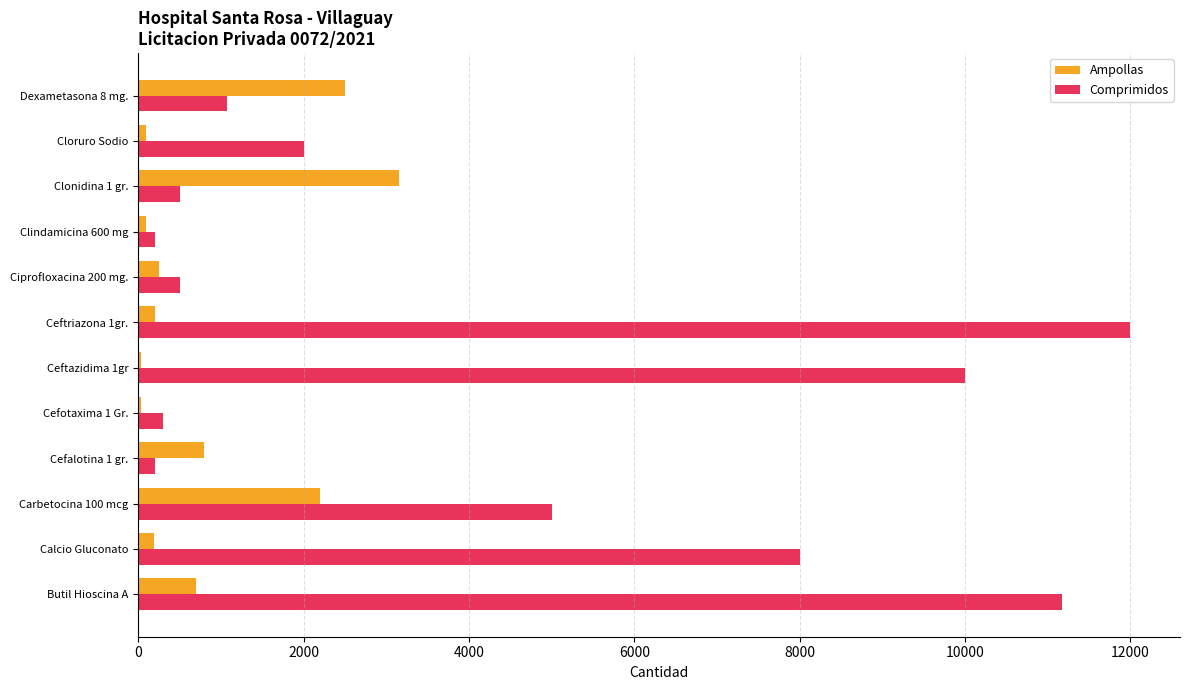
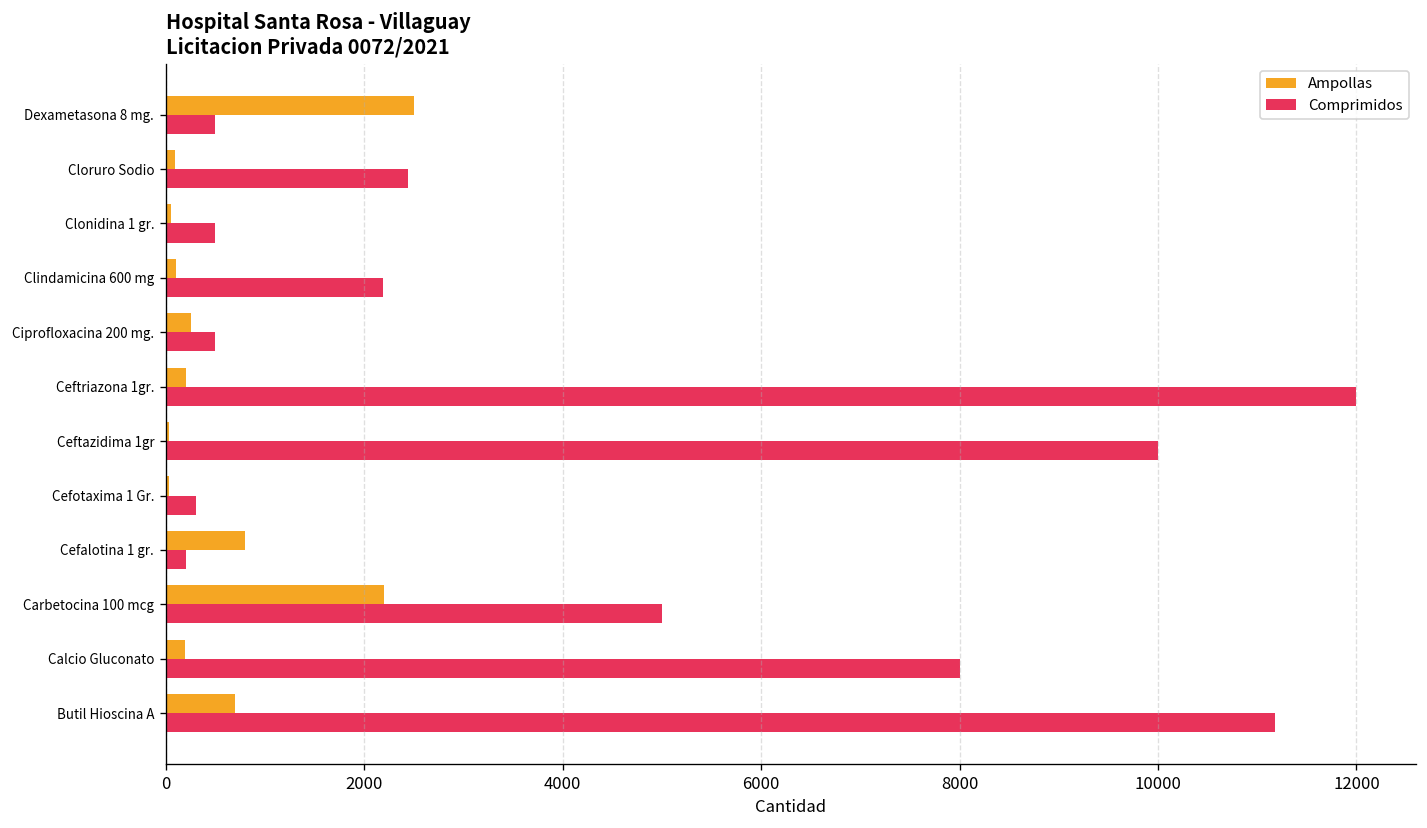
  {
    "Ampollas": {
      "Dexametasona 8 mg.": 2500,
      "Cloruro Sodio": 100,
-     "Clonidina 1 gr.": 3100,
+     "Clonidina 1 gr.": 100,
      "Clindamicina 600 mg": 100,
      "Ciprofloxacina 200 mg.": 300,
      "Ceftriazona 1gr.": 200,
      "Cefalotina 1 gr.": 800,
      "Carbetocina 100 mcg": 2200,
      "Calcio Gluconato": 200,
      "Butil Hioscina A": 700
    },
    "Comprimidos": {
-     "Dexametasona 8 mg.": 1100,
-     "Cloruro Sodio": 2000,
+     "Dexametasona 8 mg.": 500,
+     "Cloruro Sodio": 2400,
      "Clonidina 1 gr.": 500,
-     "Clindamicina 600 mg": 200,
+     "Clindamicina 600 mg": 2200,
      "Ciprofloxacina 200 mg.": 500,
      "Ceftriazona 1gr.": 12000,
      "Ceftazidima 1gr": 10000,
      "Cefotaxima 1 Gr.": 300,
      "Cefalotina 1 gr.": 200,
      "Carbetocina 100 mcg": 5000,
      "Calcio Gluconato": 8000,
      "Butil Hioscina A": 11200
    }
  }
